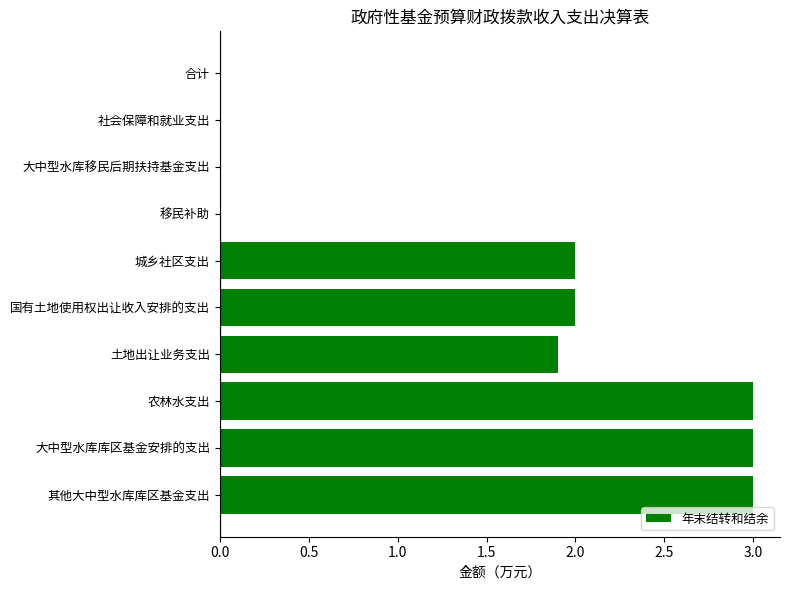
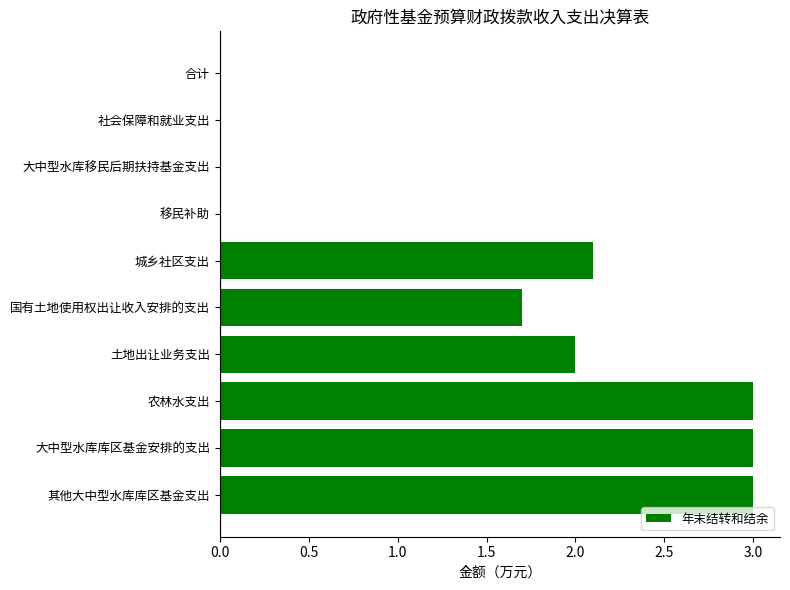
  {
    "合计": 0.0,
    "社会保障和就业支出": 0.0,
    "大中型水库移民后期扶持基金支出": 0.0,
    "移民补助": 0.0,
-   "城乡社区支出": 2.0,
-   "国有土地使用权出让收入安排的支出": 2.0,
-   "土地出让业务支出": 1.9,
+   "城乡社区支出": 2.1,
+   "国有土地使用权出让收入安排的支出": 1.7,
+   "土地出让业务支出": 2.0,
    "农林水支出": 3.0,
    "大中型水库库区基金安排的支出": 3.0,
    "其他大中型水库库区基金支出": 3.0
  }
